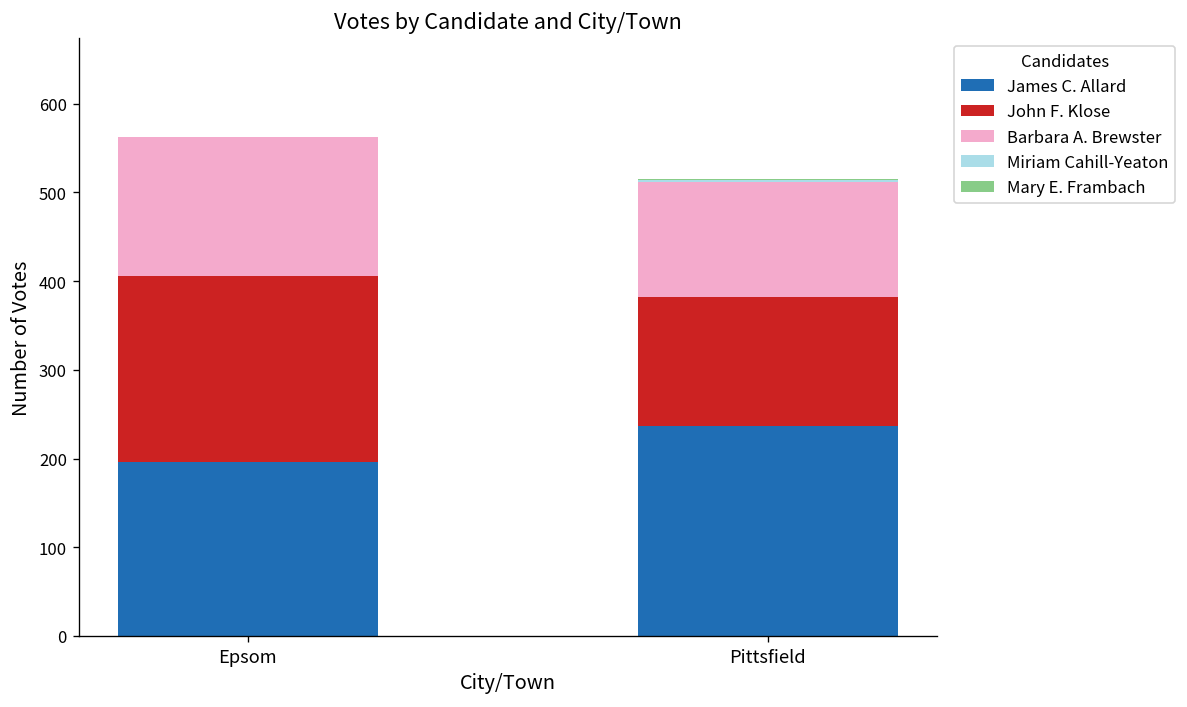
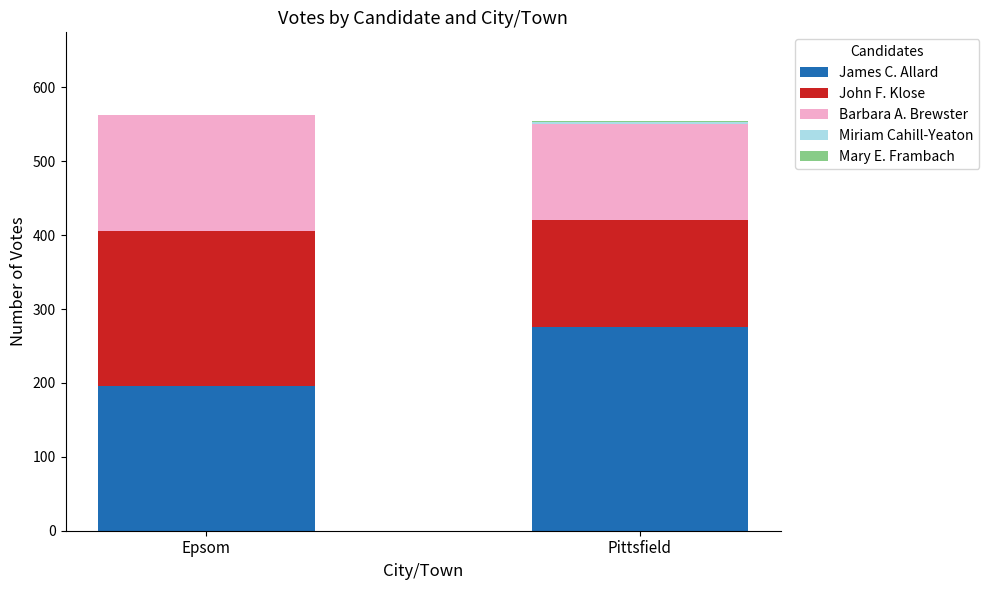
  {
    "James C. Allard": {
      "Epsom": 200,
-     "Pittsfield": 240
+     "Pittsfield": 280
    },
    "John F. Klose": {
      "Epsom": 210,
      "Pittsfield": 150
    },
    "Barbara A. Brewster": {
      "Epsom": 160,
      "Pittsfield": 130
    },
    "Miriam Cahill-Yeaton": {
      "Epsom": 0
    },
    "Mary E. Frambach": {
      "Epsom": 0
    }
  }
